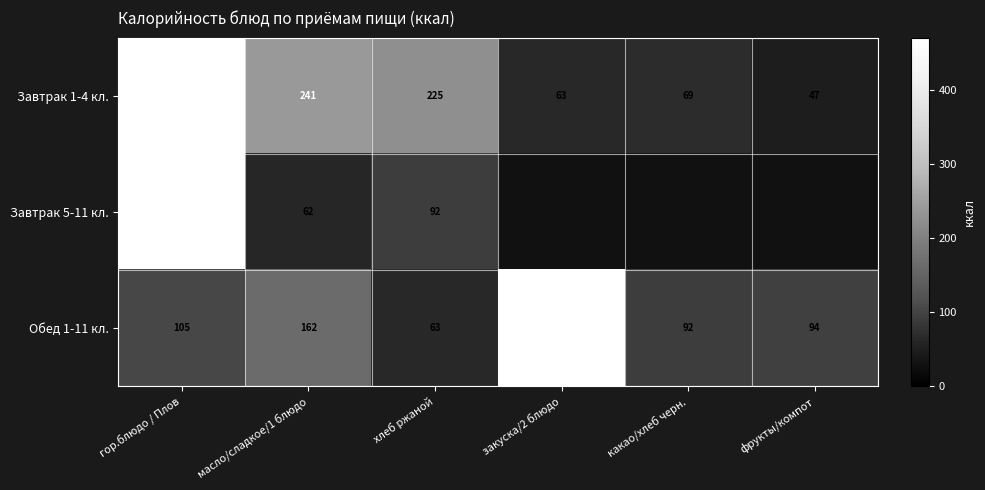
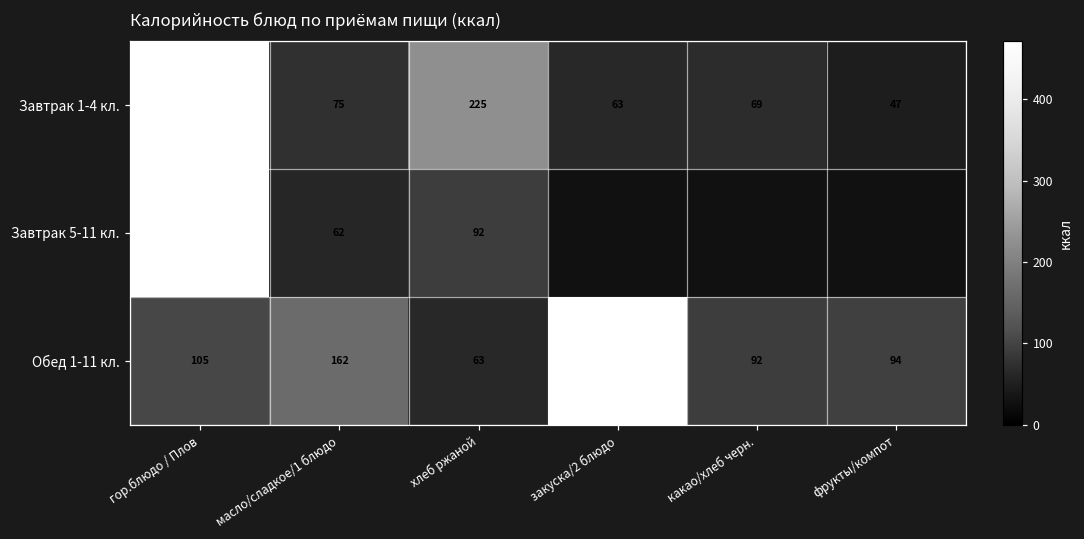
  {
    "Завтрак 1-4 кл.": {
-     "масло/сладкое/1 блюдо": 241,
+     "масло/сладкое/1 блюдо": 75,
      "хлеб ржаной": 225
    },
    "Завтрак 5-11 кл.": {
      "хлеб ржаной": 92
    },
    "Обед 1-11 кл.": {
      "гор.блюдо / Плов": 105,
      "масло/сладкое/1 блюдо": 162,
      "какао/хлеб черн.": 92,
      "фрукты/компот": 94
    }
  }
